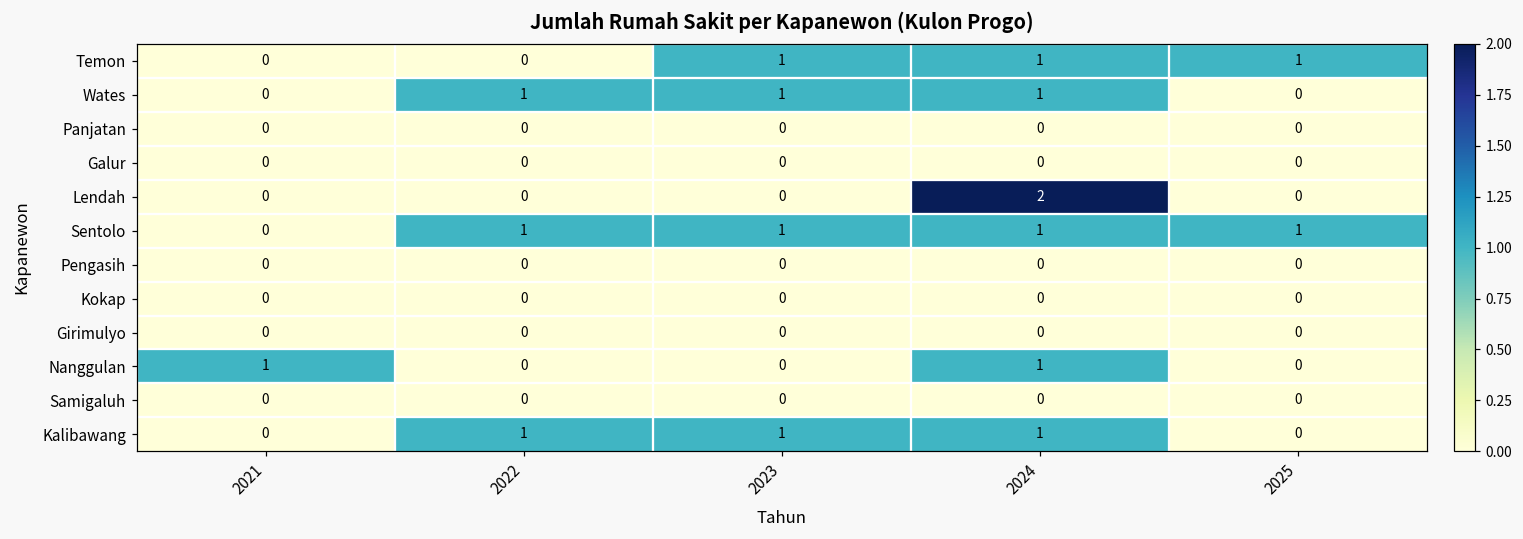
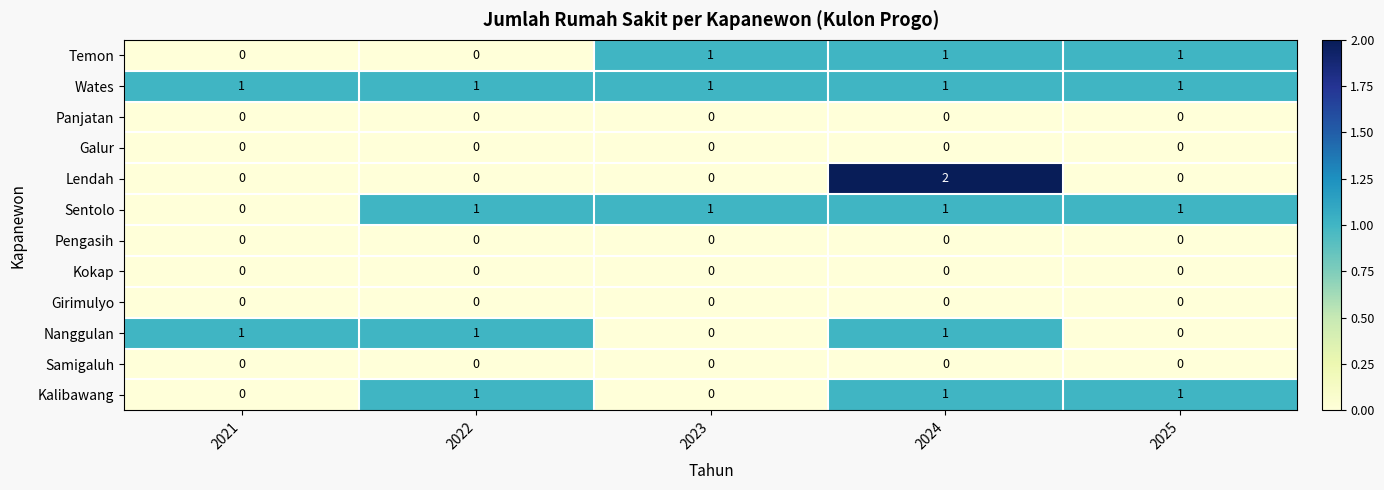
  {
    "Temon": {
      "2021": 0,
      "2022": 0,
      "2023": 1,
      "2024": 1,
      "2025": 1
    },
    "Wates": {
-     "2021": 0,
+     "2021": 1,
      "2022": 1,
      "2023": 1,
      "2024": 1,
-     "2025": 0
+     "2025": 1
    },
    "Panjatan": {
      "2021": 0,
      "2022": 0,
      "2023": 0,
      "2024": 0,
      "2025": 0
    },
    "Galur": {
      "2021": 0,
      "2022": 0,
      "2023": 0,
      "2024": 0,
      "2025": 0
    },
    "Lendah": {
      "2021": 0,
      "2022": 0,
      "2023": 0,
      "2024": 2,
      "2025": 0
    },
    "Sentolo": {
      "2021": 0,
      "2022": 1,
      "2023": 1,
      "2024": 1,
      "2025": 1
    },
    "Pengasih": {
      "2021": 0,
      "2022": 0,
      "2023": 0,
      "2024": 0,
      "2025": 0
    },
    "Kokap": {
      "2021": 0,
      "2022": 0,
      "2023": 0,
      "2024": 0,
      "2025": 0
    },
    "Girimulyo": {
      "2021": 0,
      "2022": 0,
      "2023": 0,
      "2024": 0,
      "2025": 0
    },
    "Nanggulan": {
      "2021": 1,
-     "2022": 0,
+     "2022": 1,
      "2023": 0,
      "2024": 1,
      "2025": 0
    },
    "Samigaluh": {
      "2021": 0,
      "2022": 0,
      "2023": 0,
      "2024": 0,
      "2025": 0
    },
    "Kalibawang": {
      "2021": 0,
      "2022": 1,
-     "2023": 1,
+     "2023": 0,
      "2024": 1,
-     "2025": 0
+     "2025": 1
    }
  }
